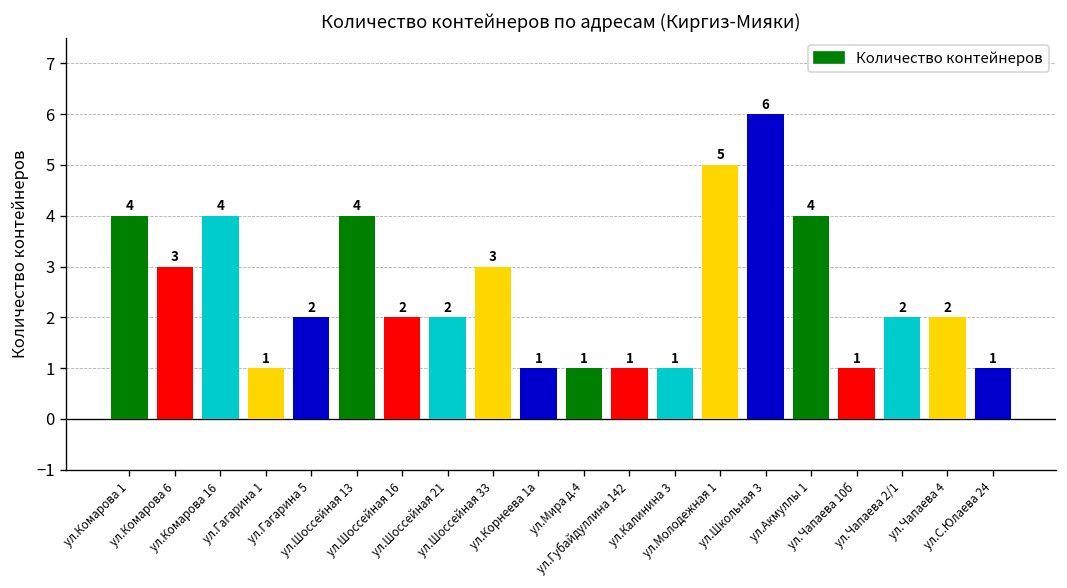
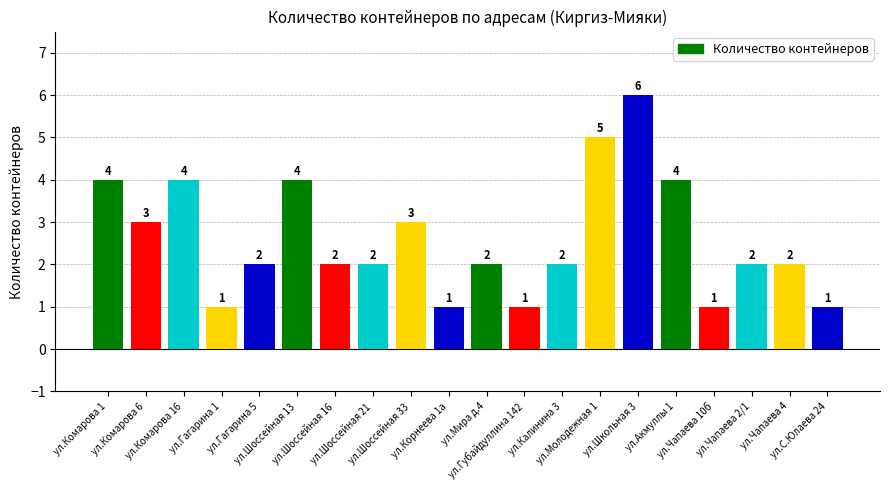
  {
    "ул.Комарова 1": 4,
    "ул.Комарова 6": 3,
    "ул.Комарова 16": 4,
    "ул.Гагарина 1": 1,
    "ул.Гагарина 5": 2,
    "ул.Шоссейная 13": 4,
    "ул.Шоссейная 16": 2,
    "ул.Шоссейная 21": 2,
    "ул.Шоссейная 33": 3,
    "ул.Корнеева 1а": 1,
-   "ул.Мира д.4": 1,
+   "ул.Мира д.4": 2,
    "ул.Губайдуллина 142": 1,
-   "ул.Калинина 3": 1,
+   "ул.Калинина 3": 2,
    "ул.Молодежная 1": 5,
    "ул.Школьная 3": 6,
    "ул.Акмуллы 1": 4,
    "ул.Чапаева 10б": 1,
    "ул.Чапаева 2/1": 2,
    "ул.Чапаева 4": 2,
    "ул.С.Юлаева 24": 1
  }
